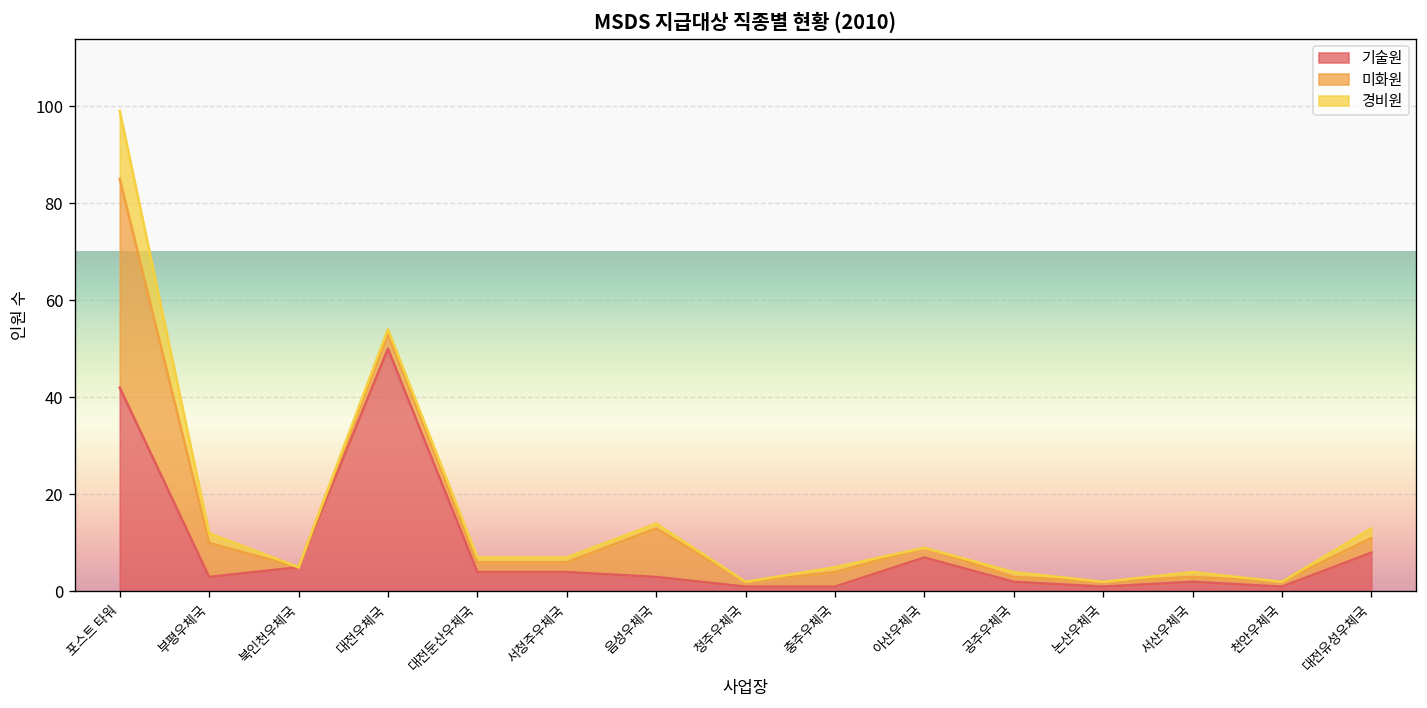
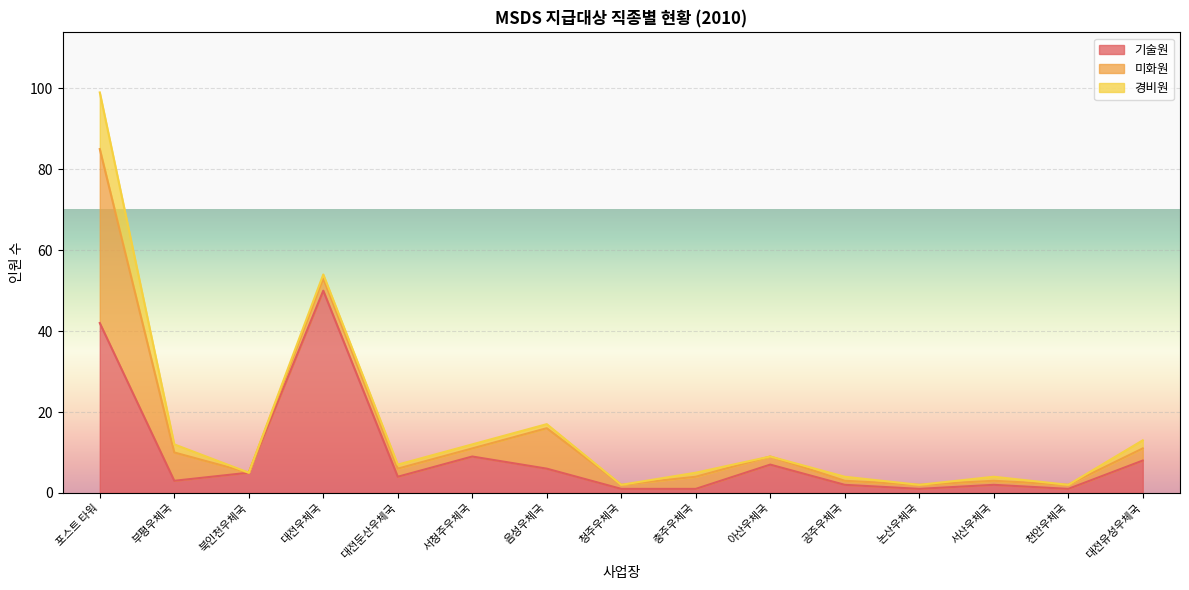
  {
    "기술원": {
      "포스트 타워": 42,
      "부평우체국": 3,
      "대전우체국": 50,
      "대전둔산우체국": 4,
-     "서청주우체국": 4,
-     "음성우체국": 3,
+     "서청주우체국": 9,
+     "음성우체국": 6,
      "청주우체국": 1,
      "충주우체국": 1,
      "아산우체국": 7,
      "공주우체국": 2,
      "논산우체국": 1,
      "서산우체국": 2,
      "천안우체국": 1,
      "대전유성우체국": 8
    }
  }
